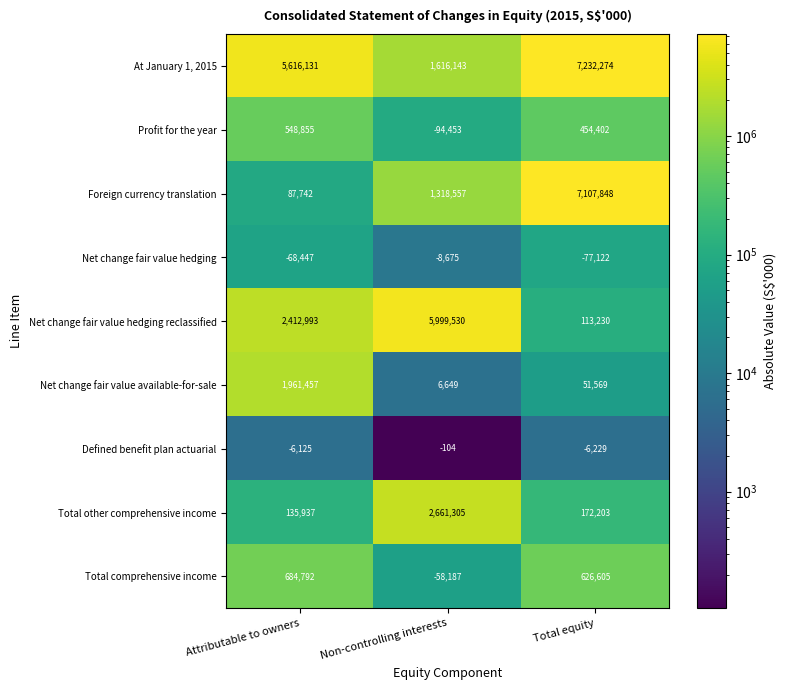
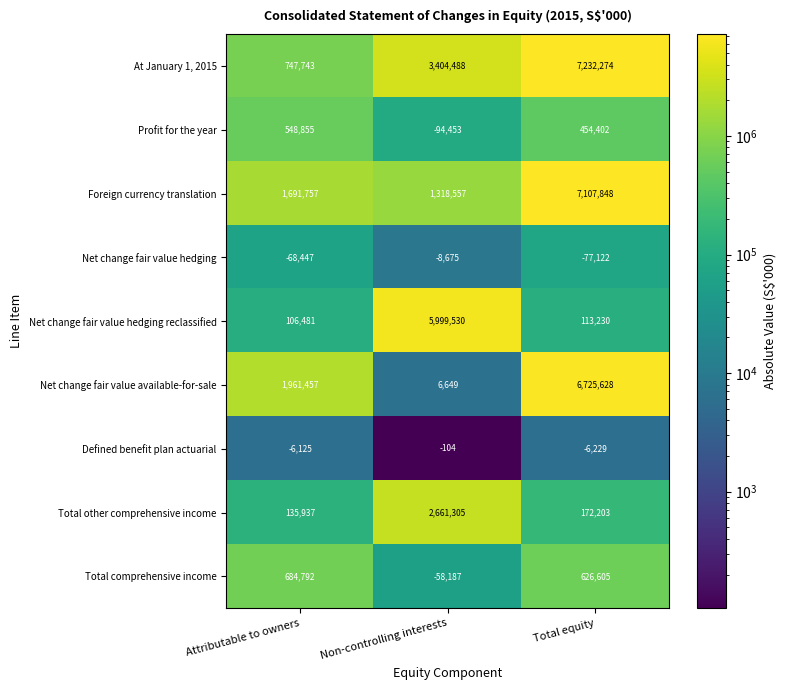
  {
    "At January 1, 2015": {
-     "Attributable to owners": "5,616,131",
-     "Non-controlling interests": "1,616,143",
+     "Attributable to owners": "747,743",
+     "Non-controlling interests": "3,404,488",
      "Total equity": "7,232,274"
    },
    "Profit for the year": {
      "Attributable to owners": "548,855",
      "Non-controlling interests": "-94,453",
      "Total equity": "454,402"
    },
    "Foreign currency translation": {
-     "Attributable to owners": "87,742",
+     "Attributable to owners": "1,691,757",
      "Non-controlling interests": "1,318,557",
      "Total equity": "7,107,848"
    },
    "Net change fair value hedging": {
      "Attributable to owners": "-68,447",
      "Non-controlling interests": "-8,675",
      "Total equity": "-77,122"
    },
    "Net change fair value hedging reclassified": {
-     "Attributable to owners": "2,412,993",
+     "Attributable to owners": "106,481",
      "Non-controlling interests": "5,999,530",
      "Total equity": "113,230"
    },
    "Net change fair value available-for-sale": {
      "Attributable to owners": "1,961,457",
      "Non-controlling interests": "6,649",
-     "Total equity": "51,569"
+     "Total equity": "6,725,628"
    },
    "Defined benefit plan actuarial": {
      "Attributable to owners": "-6,125",
      "Non-controlling interests": "-104",
      "Total equity": "-6,229"
    },
    "Total other comprehensive income": {
      "Attributable to owners": "135,937",
      "Non-controlling interests": "2,661,305",
      "Total equity": "172,203"
    },
    "Total comprehensive income": {
      "Attributable to owners": "684,792",
      "Non-controlling interests": "-58,187",
      "Total equity": "626,605"
    }
  }
